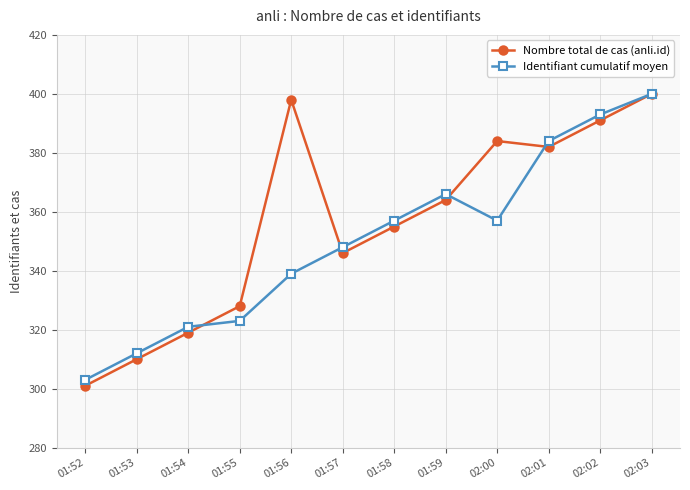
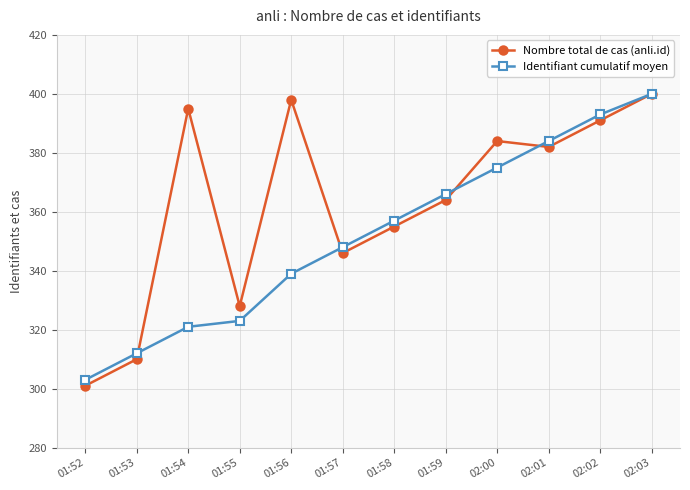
  {
    "Nombre total de cas (anli.id)": {
      "01:52": 301,
      "01:53": 310,
-     "01:54": 319,
+     "01:54": 395,
      "01:55": 328,
      "01:56": 398,
      "01:57": 346,
      "01:58": 355,
      "01:59": 364,
      "02:00": 384,
      "02:01": 382,
      "02:02": 391
    },
    "Identifiant cumulatif moyen": {
      "01:52": 303,
      "01:53": 312,
      "01:54": 321,
      "01:55": 323,
      "01:56": 339,
      "01:57": 348,
      "01:58": 357,
      "01:59": 366,
-     "02:00": 357,
+     "02:00": 375,
      "02:01": 384,
      "02:02": 393
    }
  }
